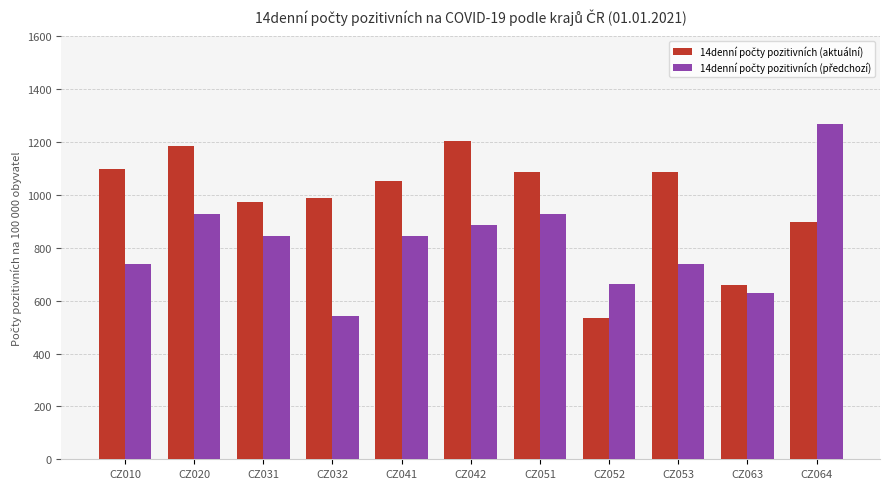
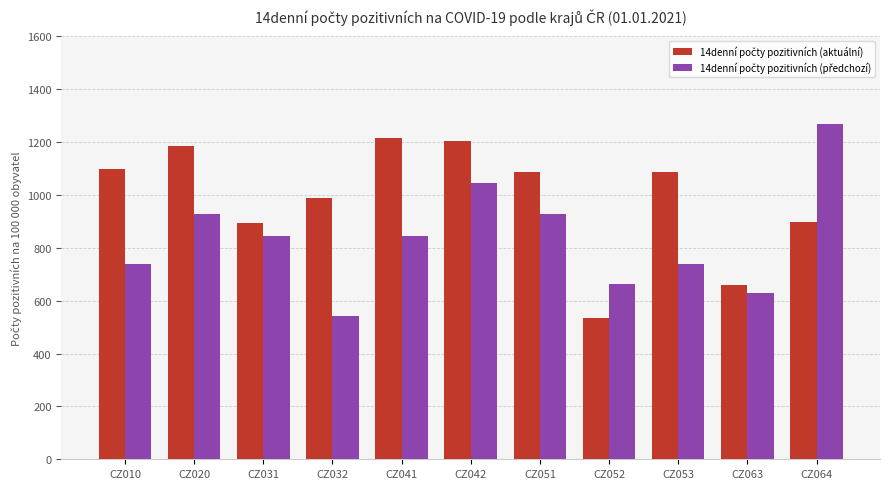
  {
    "14denní počty pozitivních (aktuální)": {
      "CZ010": 1100,
      "CZ020": 1180,
-     "CZ031": 970,
+     "CZ031": 900,
      "CZ032": 990,
-     "CZ041": 1050,
+     "CZ041": 1220,
      "CZ042": 1210,
      "CZ051": 1090,
      "CZ052": 530,
      "CZ053": 1090,
      "CZ063": 660,
      "CZ064": 900
    },
    "14denní počty pozitivních (předchozí)": {
      "CZ010": 740,
      "CZ020": 930,
      "CZ031": 840,
      "CZ032": 540,
      "CZ041": 850,
-     "CZ042": 880,
+     "CZ042": 1040,
      "CZ051": 930,
      "CZ052": 660,
      "CZ053": 740,
      "CZ063": 630,
      "CZ064": 1270
    }
  }
